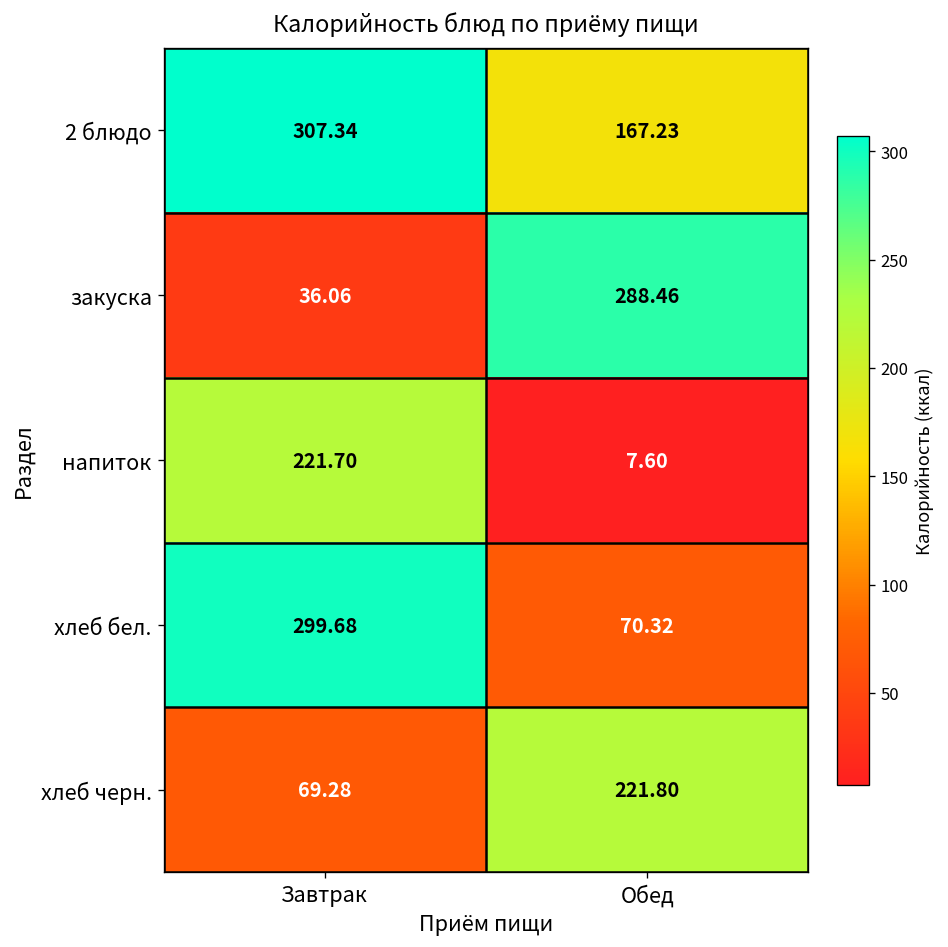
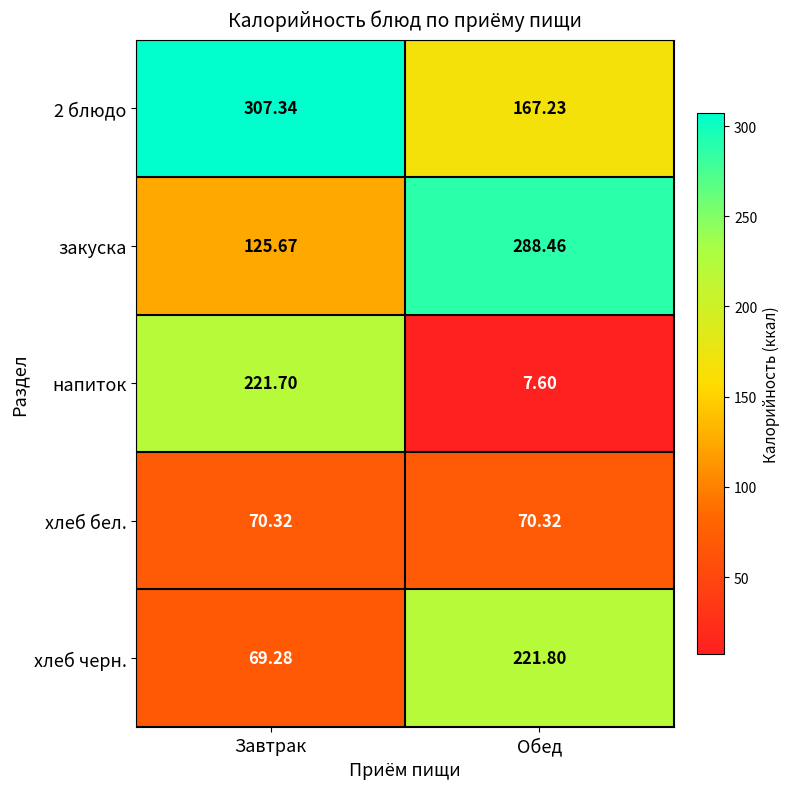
  {
    "2 блюдо": {
      "Завтрак": 307.34,
      "Обед": 167.23
    },
    "закуска": {
-     "Завтрак": 36.06,
+     "Завтрак": 125.67,
      "Обед": 288.46
    },
    "напиток": {
      "Завтрак": 221.70,
      "Обед": 7.60
    },
    "хлеб бел.": {
-     "Завтрак": 299.68,
+     "Завтрак": 70.32,
      "Обед": 70.32
    },
    "хлеб черн.": {
      "Завтрак": 69.28,
      "Обед": 221.80
    }
  }
